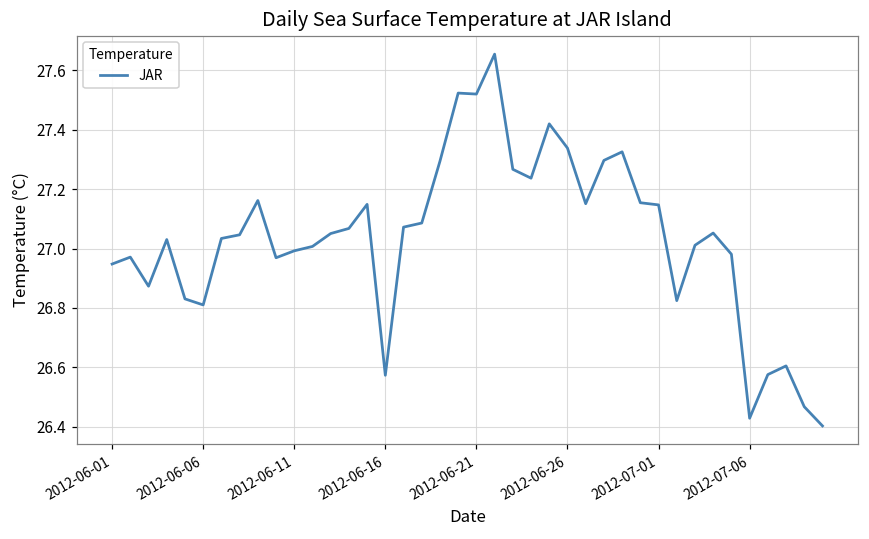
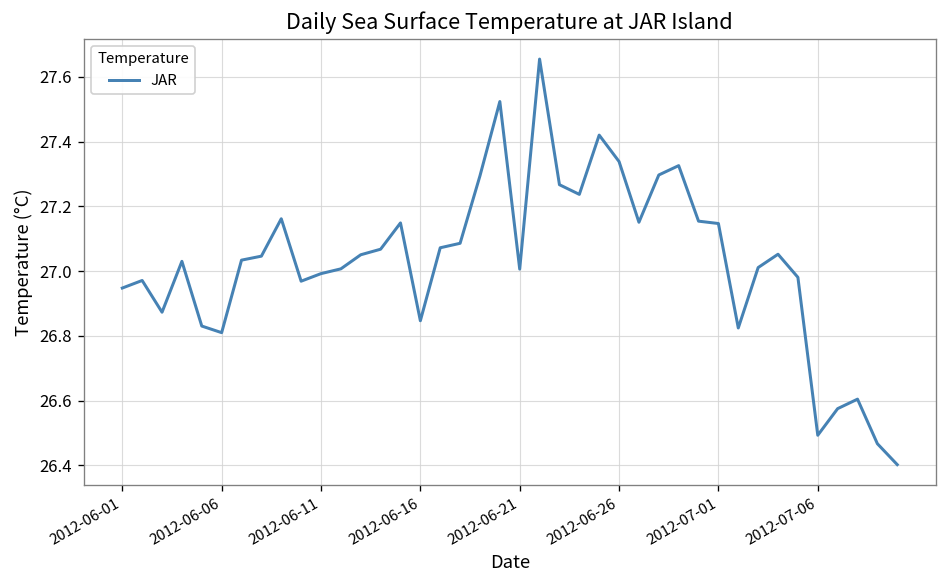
  {
    "2012-06-01": 26.95,
    "2012-06-06": 26.81,
    "2012-06-11": 26.99,
-   "2012-06-16": 26.57,
-   "2012-06-21": 27.52,
+   "2012-06-16": 26.85,
+   "2012-06-21": 27.01,
    "2012-06-26": 27.34,
    "2012-07-01": 27.15,
-   "2012-07-06": 26.43
+   "2012-07-06": 26.49
  }
